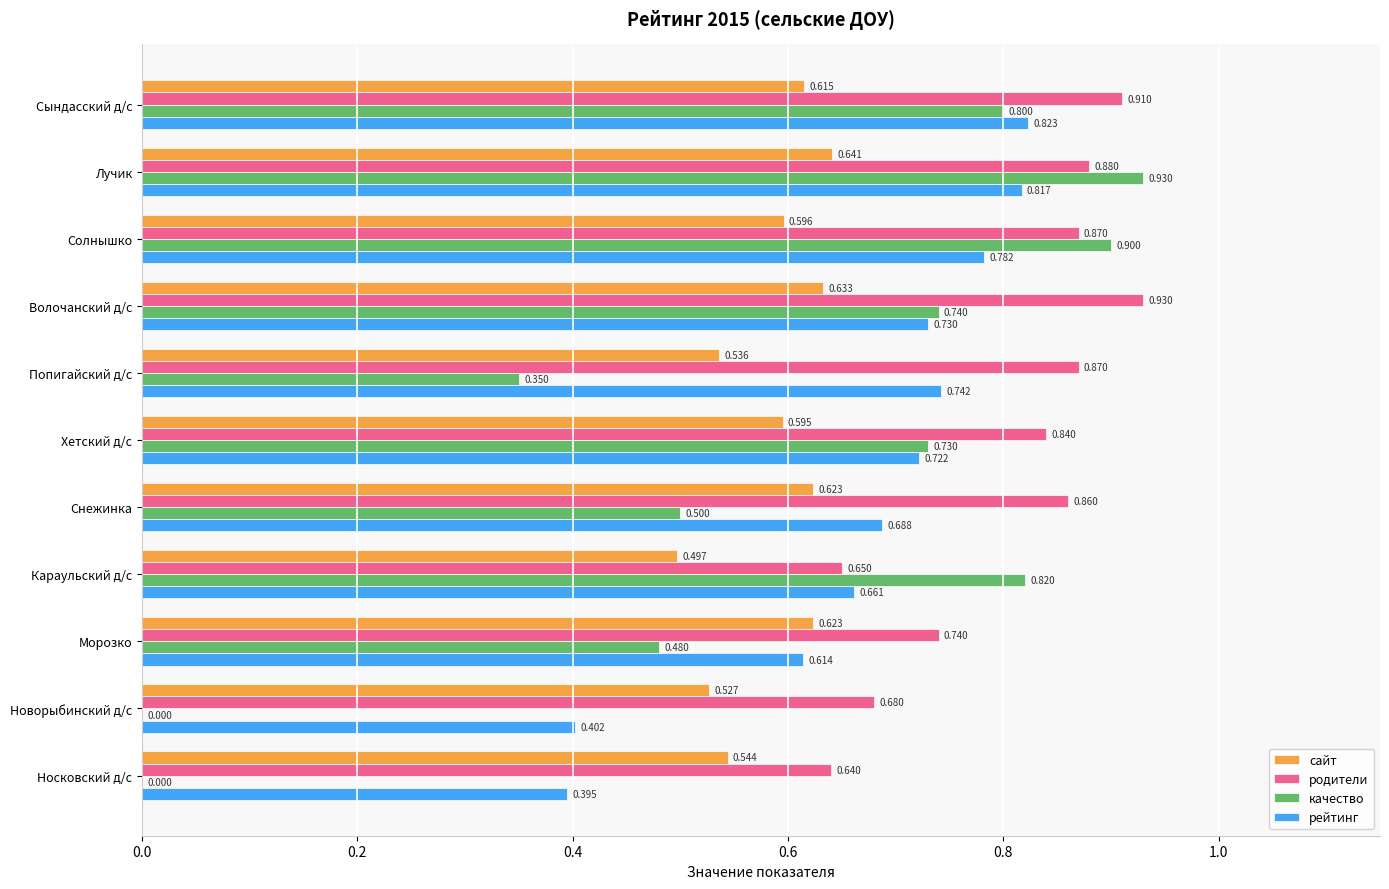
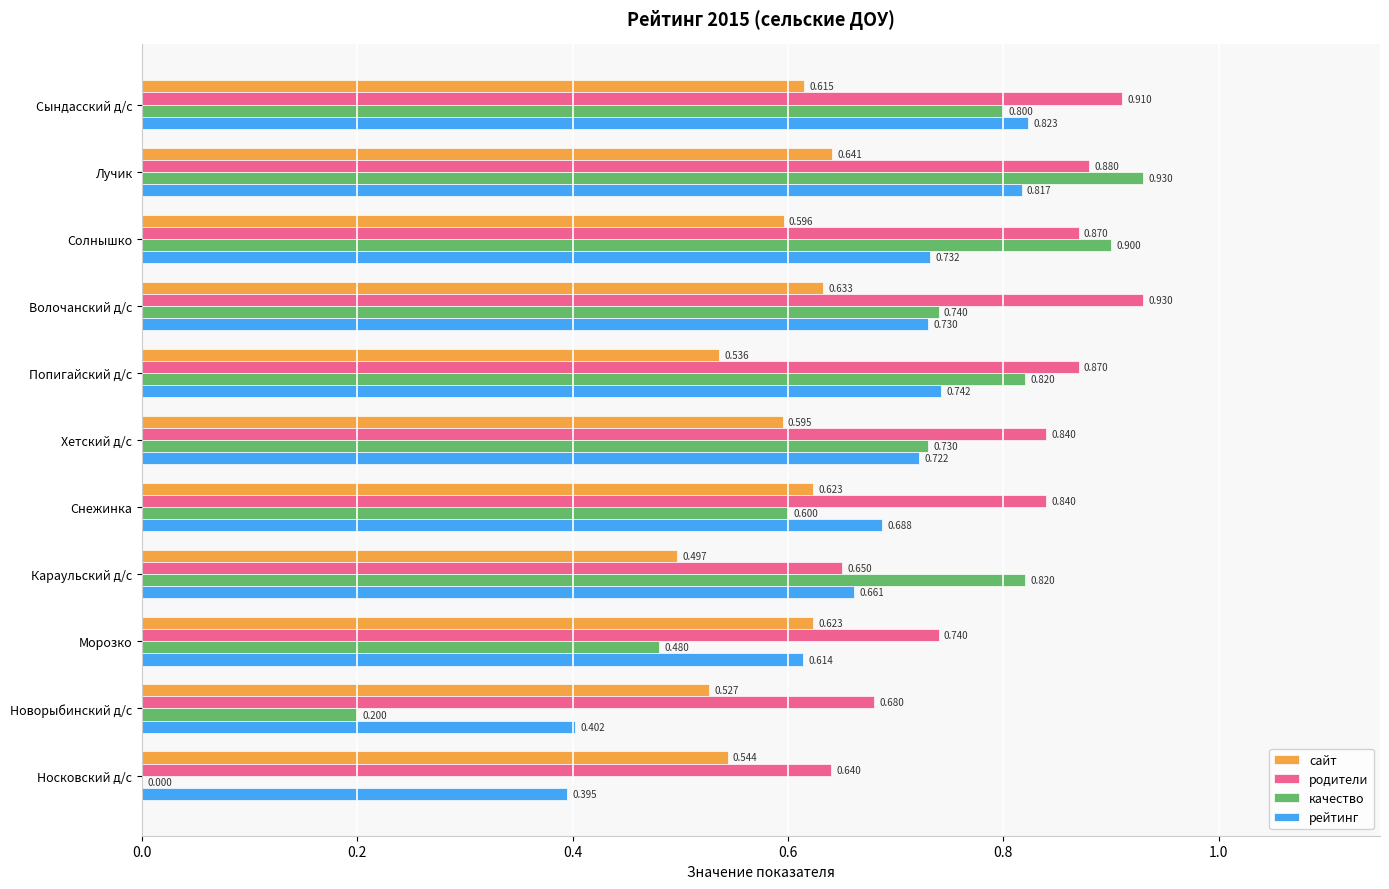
  {
    "сайт": {
      "Сындасский д/с": 0.615,
      "Лучик": 0.641,
      "Солнышко": 0.596,
      "Волочанский д/с": 0.633,
      "Попигайский д/с": 0.536,
      "Хетский д/с": 0.595,
      "Снежинка": 0.623,
      "Караульский д/с": 0.497,
      "Морозко": 0.623,
      "Новорыбинский д/с": 0.527,
      "Носковский д/с": 0.544
    },
    "родители": {
      "Сындасский д/с": 0.910,
      "Лучик": 0.880,
      "Солнышко": 0.870,
      "Волочанский д/с": 0.930,
      "Попигайский д/с": 0.870,
      "Хетский д/с": 0.840,
-     "Снежинка": 0.860,
+     "Снежинка": 0.840,
      "Караульский д/с": 0.650,
      "Морозко": 0.740,
      "Новорыбинский д/с": 0.680,
      "Носковский д/с": 0.640
    },
    "качество": {
      "Сындасский д/с": 0.800,
      "Лучик": 0.930,
      "Солнышко": 0.900,
      "Волочанский д/с": 0.740,
-     "Попигайский д/с": 0.350,
+     "Попигайский д/с": 0.820,
      "Хетский д/с": 0.730,
-     "Снежинка": 0.500,
+     "Снежинка": 0.600,
      "Караульский д/с": 0.820,
      "Морозко": 0.480,
-     "Новорыбинский д/с": 0.000,
+     "Новорыбинский д/с": 0.200,
      "Носковский д/с": 0.000
    },
    "рейтинг": {
      "Сындасский д/с": 0.823,
      "Лучик": 0.817,
-     "Солнышко": 0.782,
+     "Солнышко": 0.732,
      "Волочанский д/с": 0.730,
      "Попигайский д/с": 0.742,
      "Хетский д/с": 0.722,
      "Снежинка": 0.688,
      "Караульский д/с": 0.661,
      "Морозко": 0.614,
      "Новорыбинский д/с": 0.402,
      "Носковский д/с": 0.395
    }
  }
